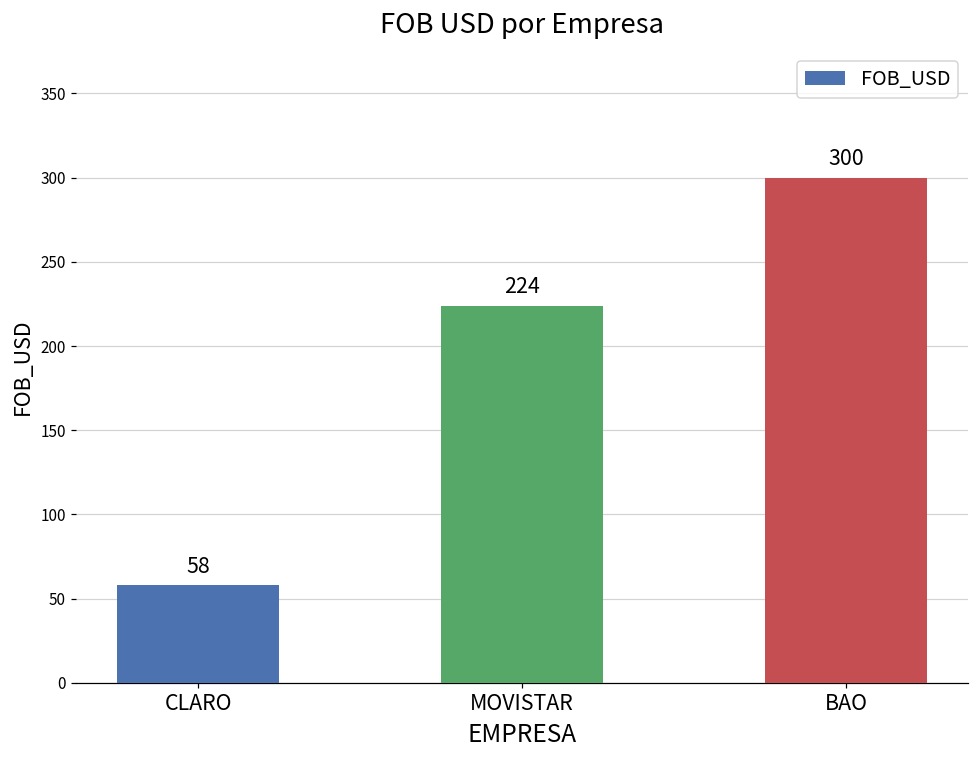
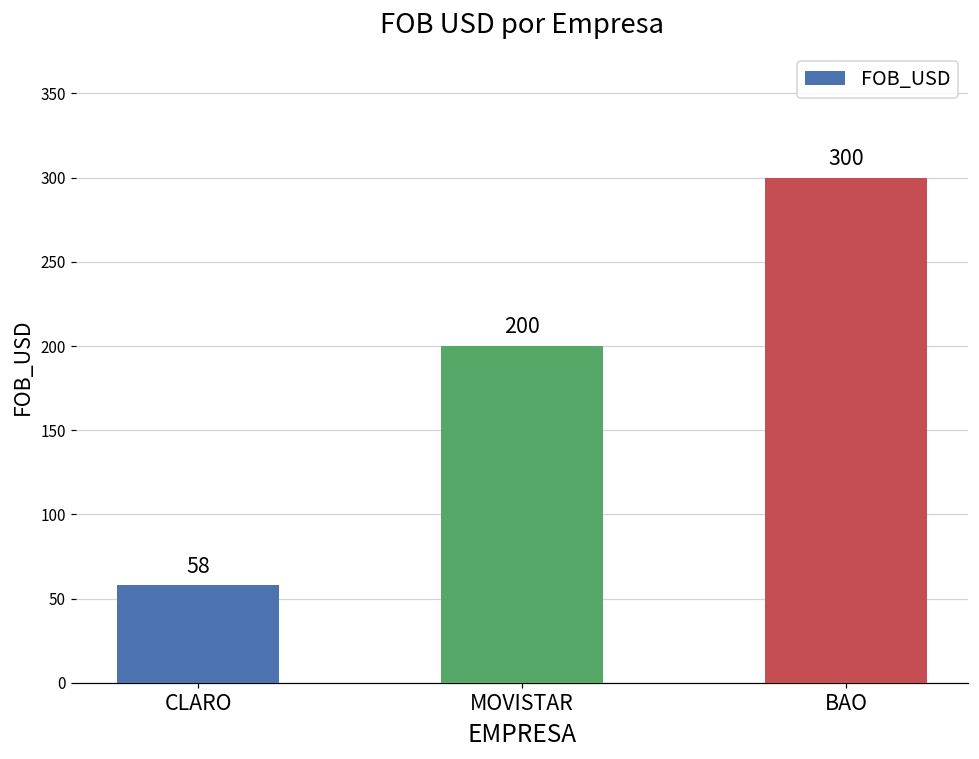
  {
    "CLARO": 58,
-   "MOVISTAR": 224,
+   "MOVISTAR": 200,
    "BAO": 300
  }
